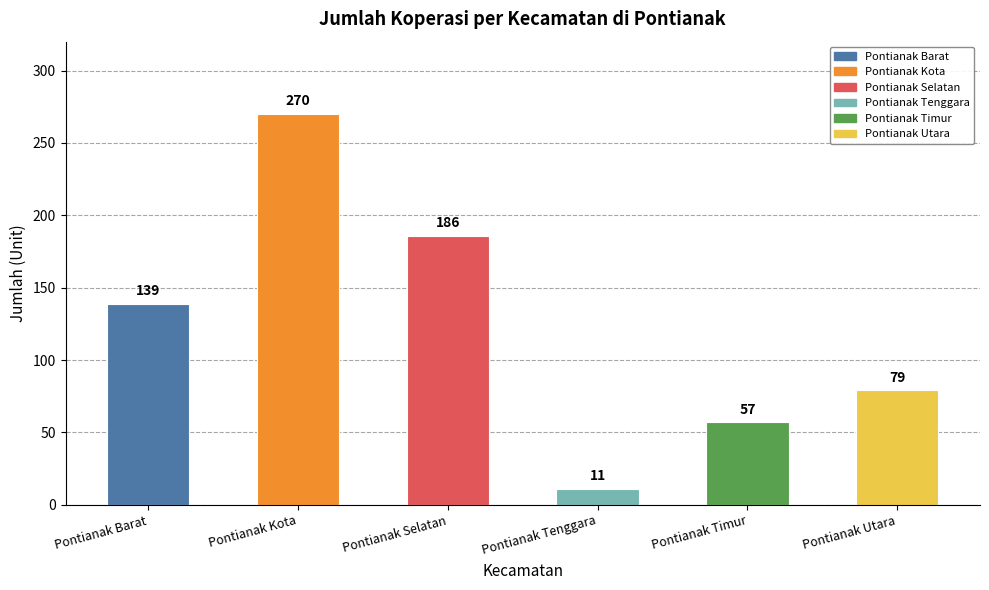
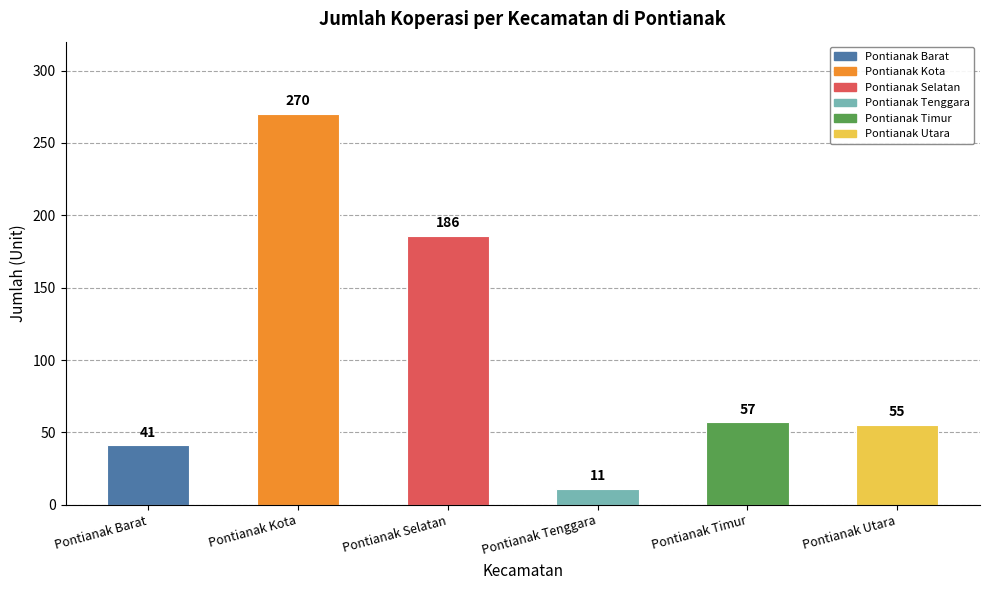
  {
-   "Pontianak Barat": 139,
+   "Pontianak Barat": 41,
    "Pontianak Kota": 270,
    "Pontianak Selatan": 186,
    "Pontianak Tenggara": 11,
    "Pontianak Timur": 57,
-   "Pontianak Utara": 79
+   "Pontianak Utara": 55
  }
